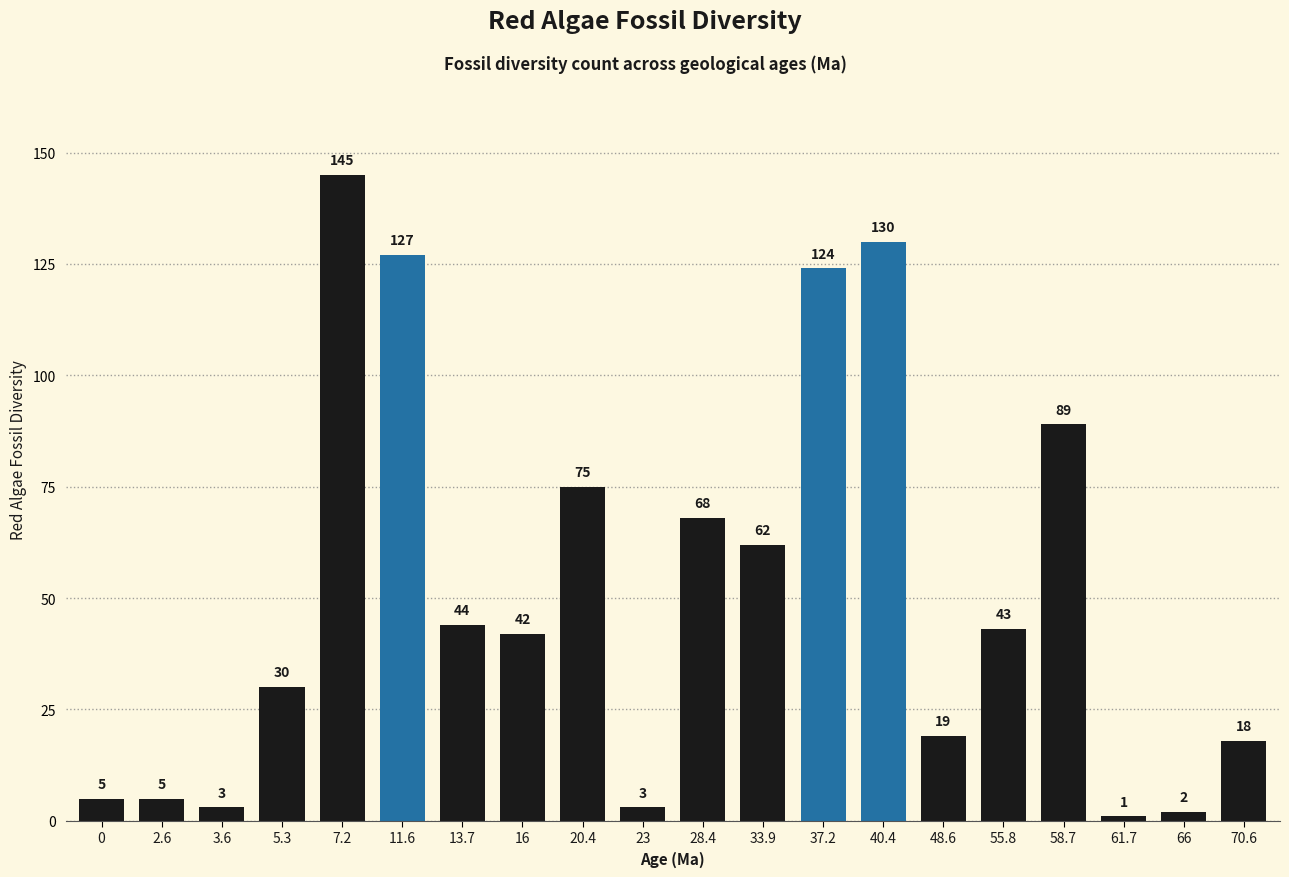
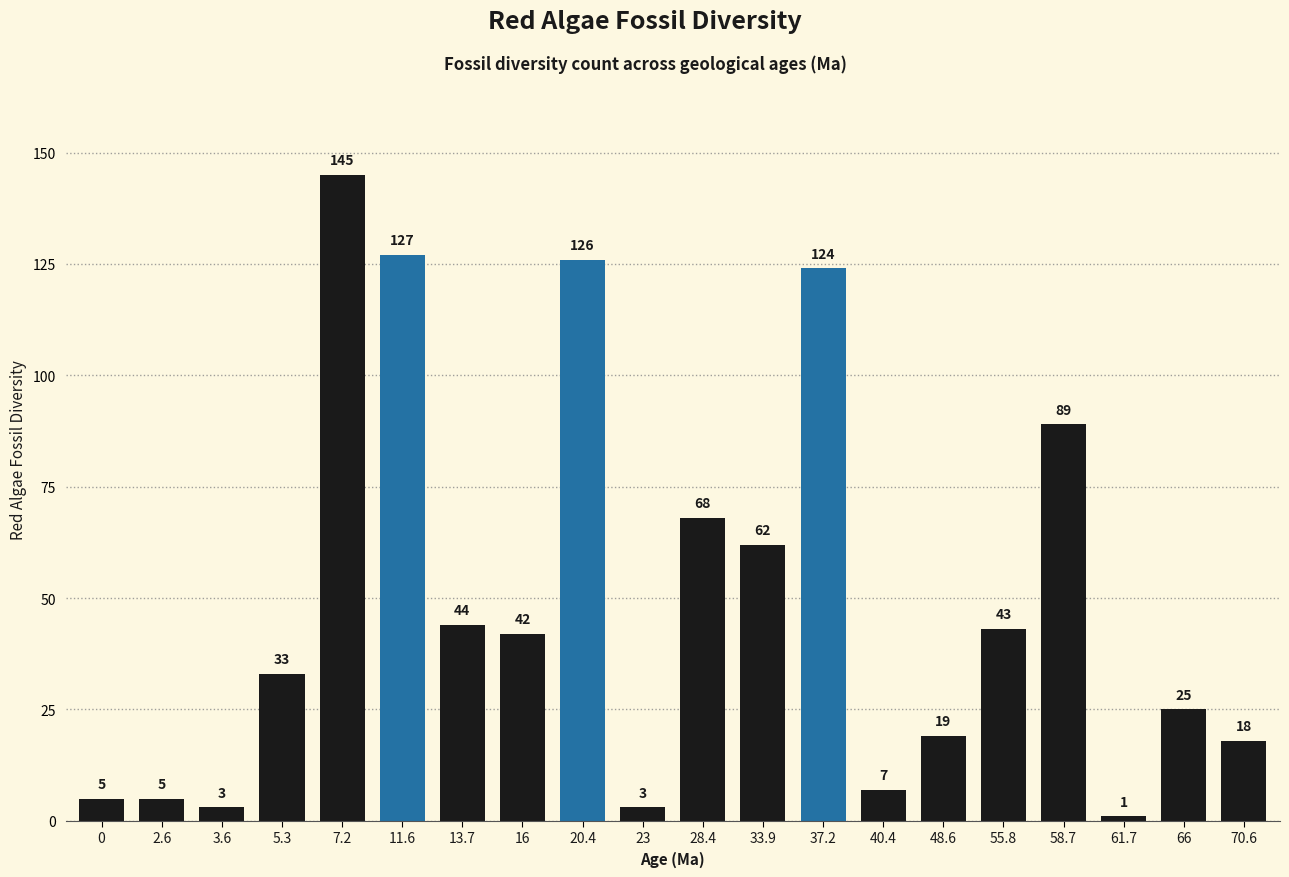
  {
    "0": 5,
    "2.6": 5,
    "3.6": 3,
-   "5.3": 30,
+   "5.3": 33,
    "7.2": 145,
    "11.6": 127,
    "13.7": 44,
    "16": 42,
-   "20.4": 75,
+   "20.4": 126,
    "23": 3,
    "28.4": 68,
    "33.9": 62,
    "37.2": 124,
-   "40.4": 130,
+   "40.4": 7,
    "48.6": 19,
    "55.8": 43,
    "58.7": 89,
    "61.7": 1,
-   "66": 2,
+   "66": 25,
    "70.6": 18
  }
